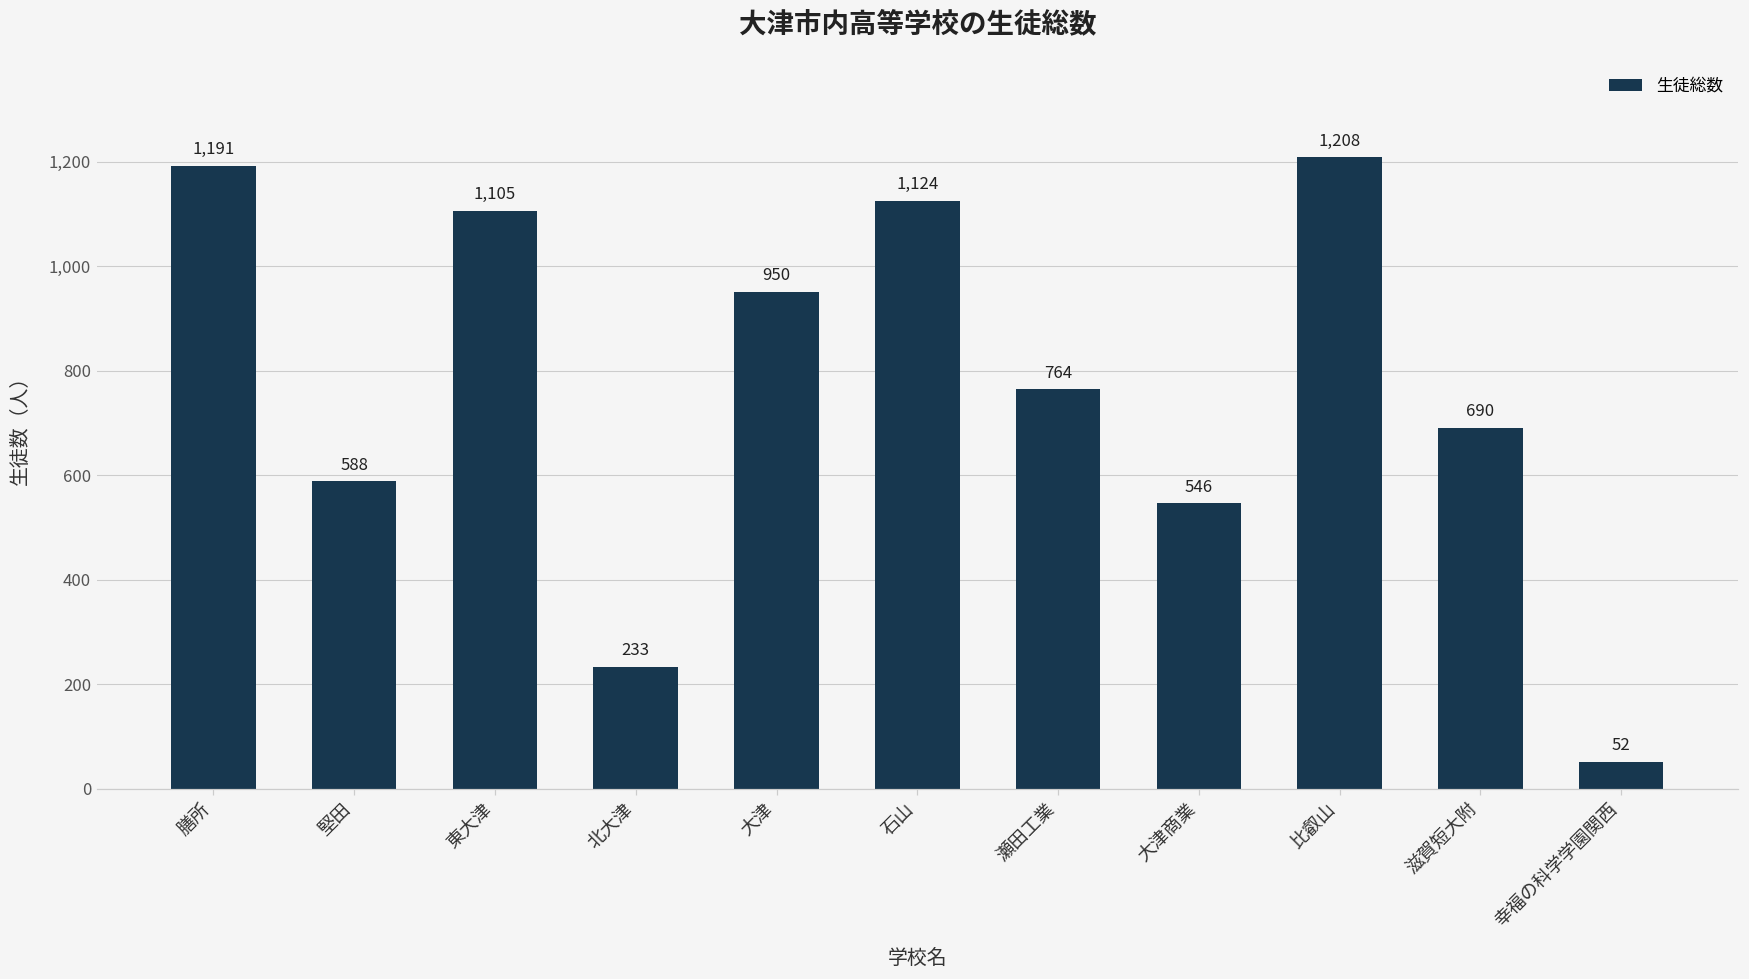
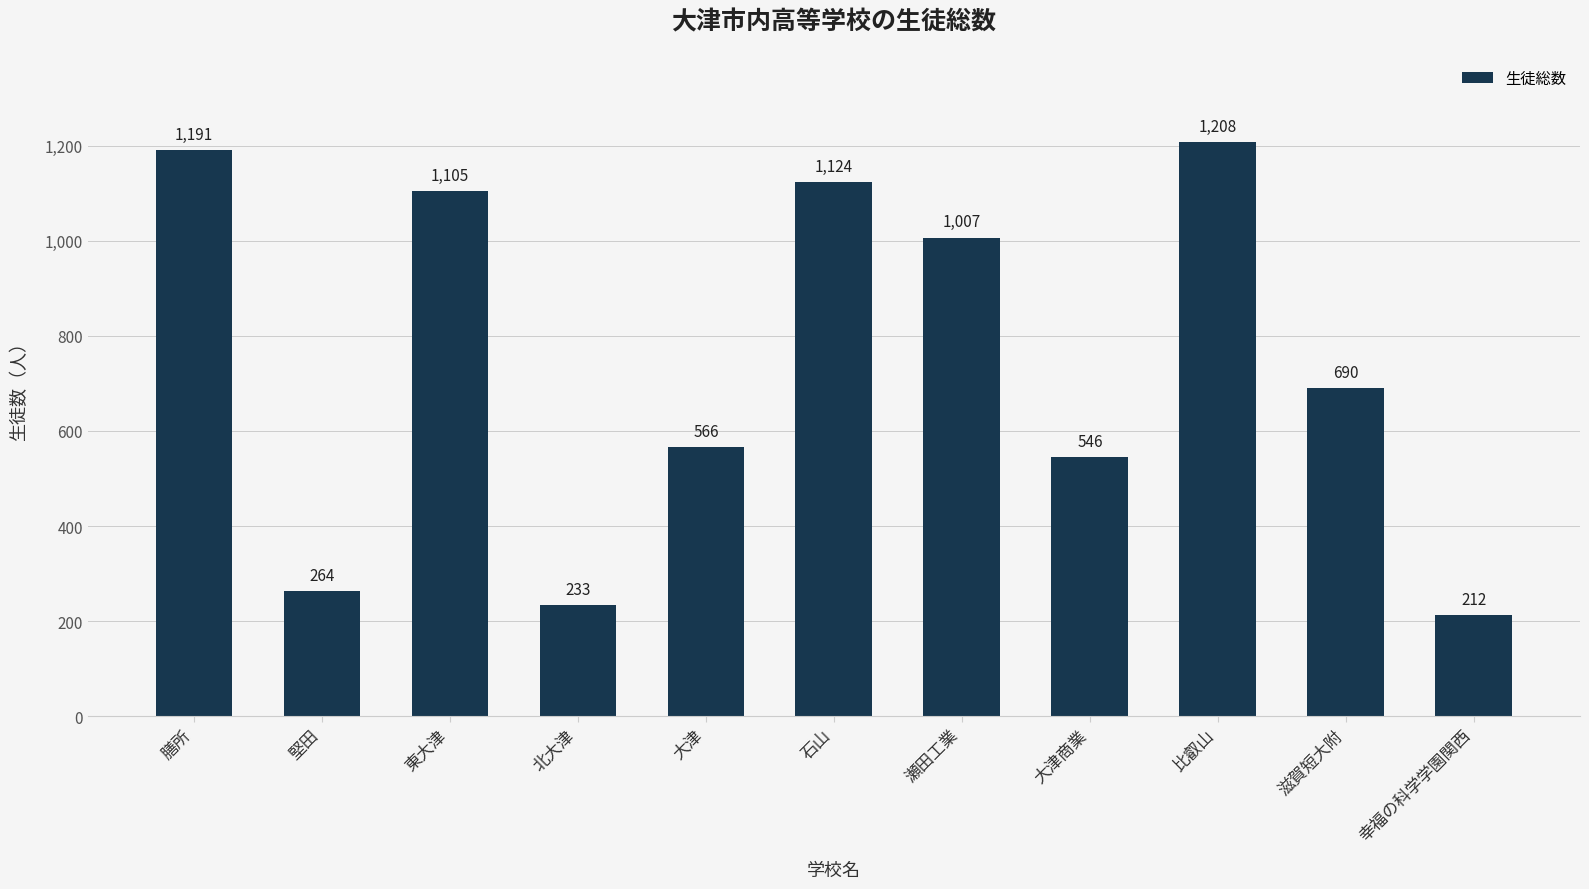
  {
    "膳所": "1,191",
-   "堅田": "588",
+   "堅田": "264",
    "東大津": "1,105",
    "北大津": "233",
-   "大津": "950",
+   "大津": "566",
    "石山": "1,124",
-   "瀬田工業": "764",
+   "瀬田工業": "1,007",
    "大津商業": "546",
    "比叡山": "1,208",
    "滋賀短大附": "690",
-   "幸福の科学学園関西": "52"
+   "幸福の科学学園関西": "212"
  }
